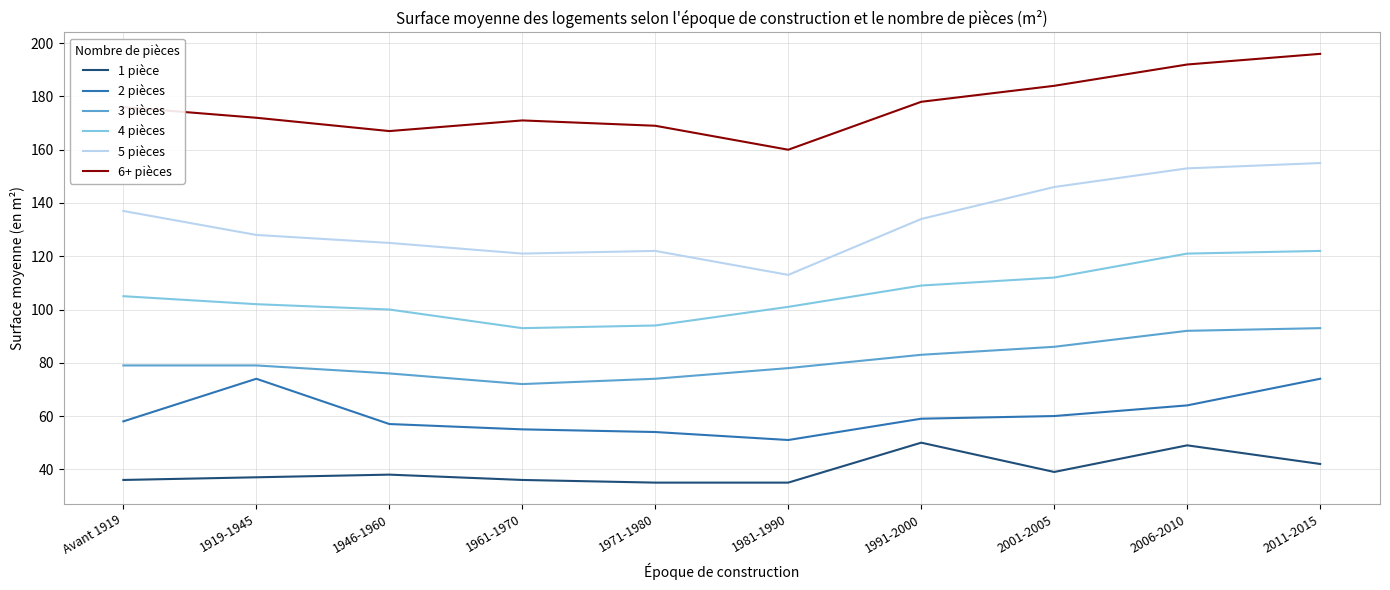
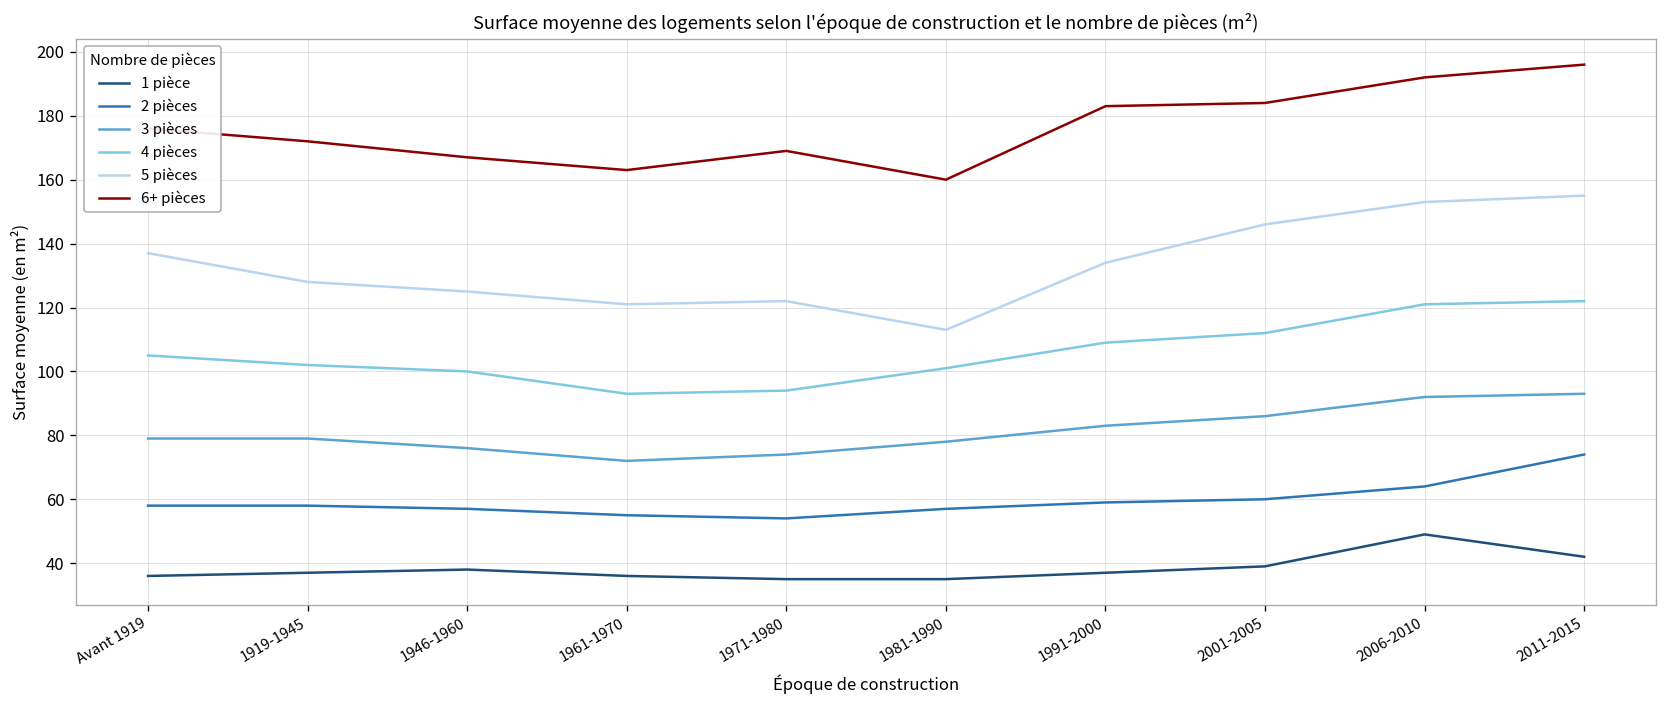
  {
    "1 pièce": {
      "Avant 1919": 36,
      "1919-1945": 37,
      "1946-1960": 38,
      "1961-1970": 36,
      "1971-1980": 35,
      "1981-1990": 35,
-     "1991-2000": 50,
+     "1991-2000": 37,
      "2001-2005": 39,
      "2006-2010": 49,
      "2011-2015": 42
    },
    "2 pièces": {
      "Avant 1919": 58,
-     "1919-1945": 74,
+     "1919-1945": 58,
      "1946-1960": 57,
      "1961-1970": 55,
      "1971-1980": 54,
-     "1981-1990": 51,
+     "1981-1990": 57,
      "1991-2000": 59,
      "2001-2005": 60,
      "2006-2010": 64,
      "2011-2015": 74
    },
    "5 pièces": {
      "Avant 1919": 137,
      "1919-1945": 128,
      "1946-1960": 125,
      "1961-1970": 121,
      "1971-1980": 122,
      "1981-1990": 113,
      "1991-2000": 134,
      "2001-2005": 146,
      "2006-2010": 153,
      "2011-2015": 155
    },
    "6+ pièces": {
      "1919-1945": 172,
      "1946-1960": 167,
-     "1961-1970": 171,
+     "1961-1970": 163,
      "1971-1980": 169,
      "1981-1990": 160,
-     "1991-2000": 178,
+     "1991-2000": 183,
      "2001-2005": 184,
      "2006-2010": 192,
      "2011-2015": 196
    }
  }
